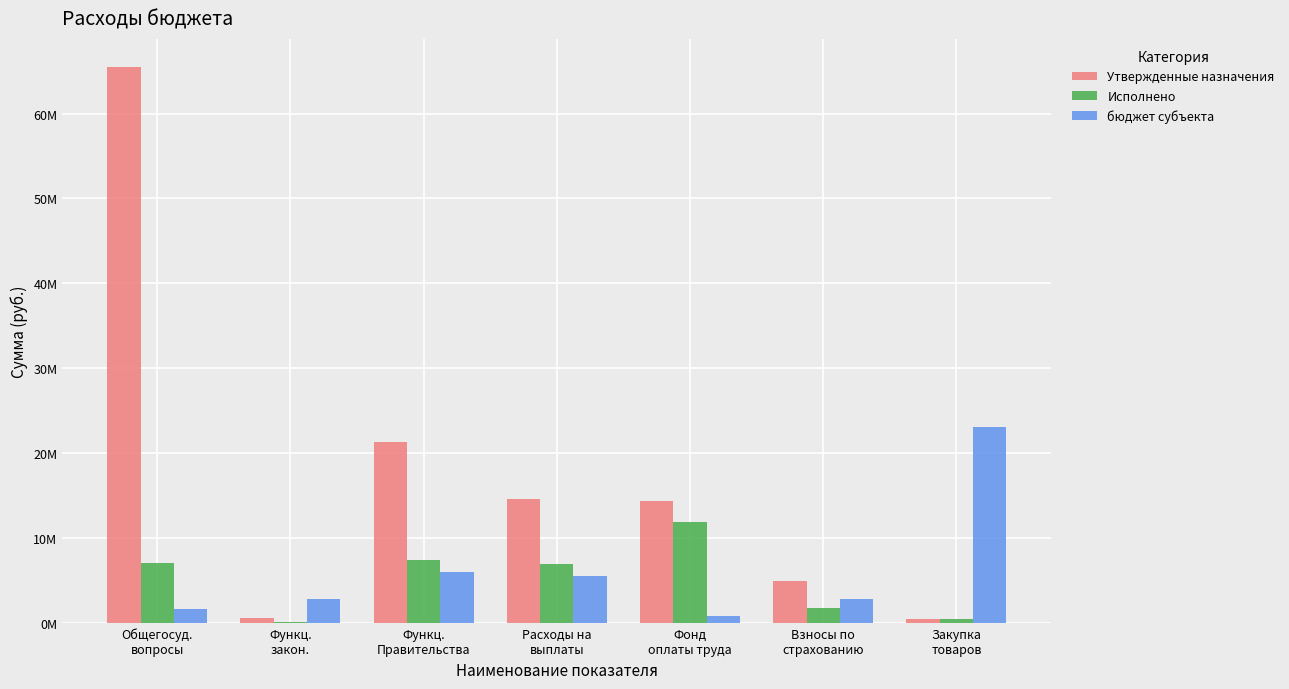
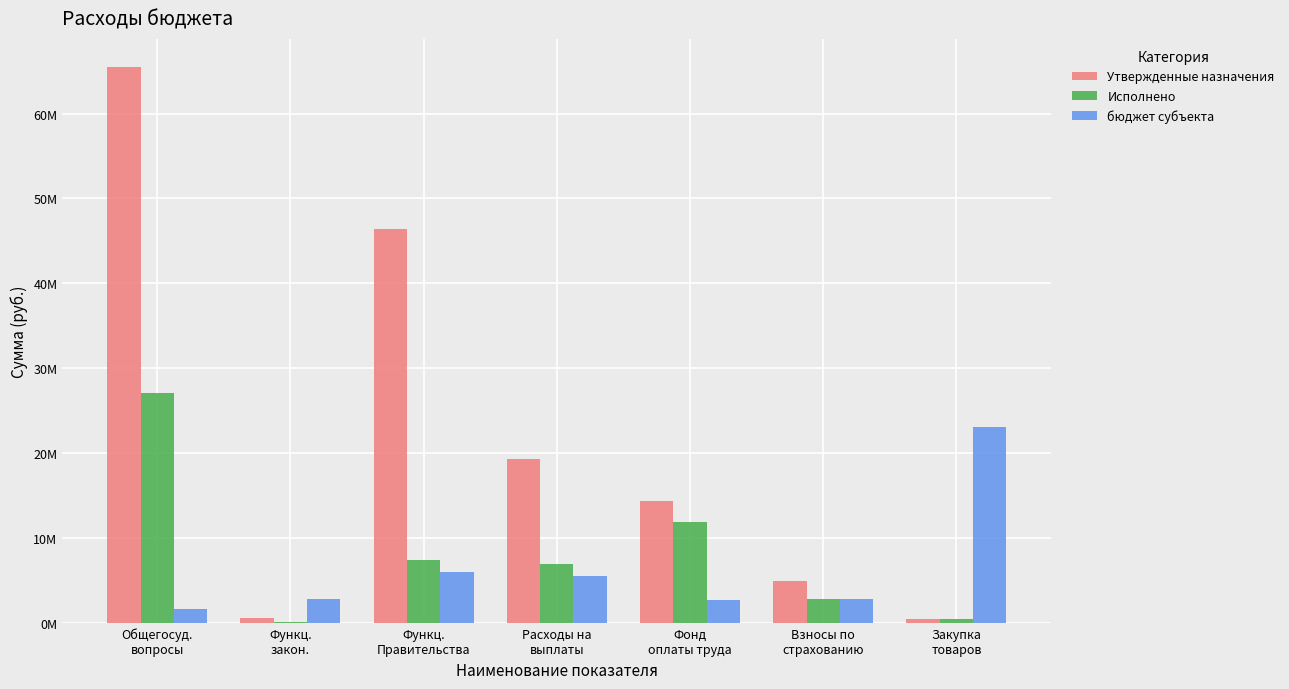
  {
    "Утвержденные назначения": {
      "Общегосуд. вопросы": 66000000,
      "Функц. закон.": 1000000,
-     "Функц. Правительства": 21000000,
-     "Расходы на выплаты": 15000000,
+     "Функц. Правительства": 46000000,
+     "Расходы на выплаты": 19000000,
      "Фонд оплаты труда": 14000000,
      "Взносы по страхованию": 5000000,
      "Закупка товаров": 0
    },
    "Исполнено": {
-     "Общегосуд. вопросы": 7000000,
+     "Общегосуд. вопросы": 27000000,
      "Функц. Правительства": 7000000,
      "Расходы на выплаты": 7000000,
      "Фонд оплаты труда": 12000000,
-     "Взносы по страхованию": 2000000,
+     "Взносы по страхованию": 3000000,
      "Закупка товаров": 0
    },
    "бюджет субъекта": {
      "Общегосуд. вопросы": 2000000,
      "Функц. закон.": 3000000,
      "Функц. Правительства": 6000000,
      "Расходы на выплаты": 6000000,
-     "Фонд оплаты труда": 1000000,
+     "Фонд оплаты труда": 3000000,
      "Взносы по страхованию": 3000000,
      "Закупка товаров": 23000000
    }
  }
